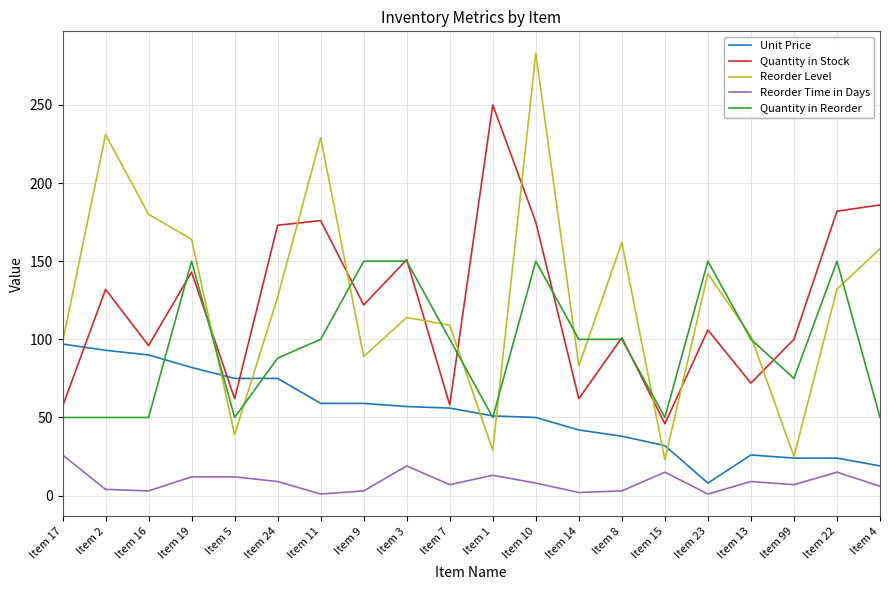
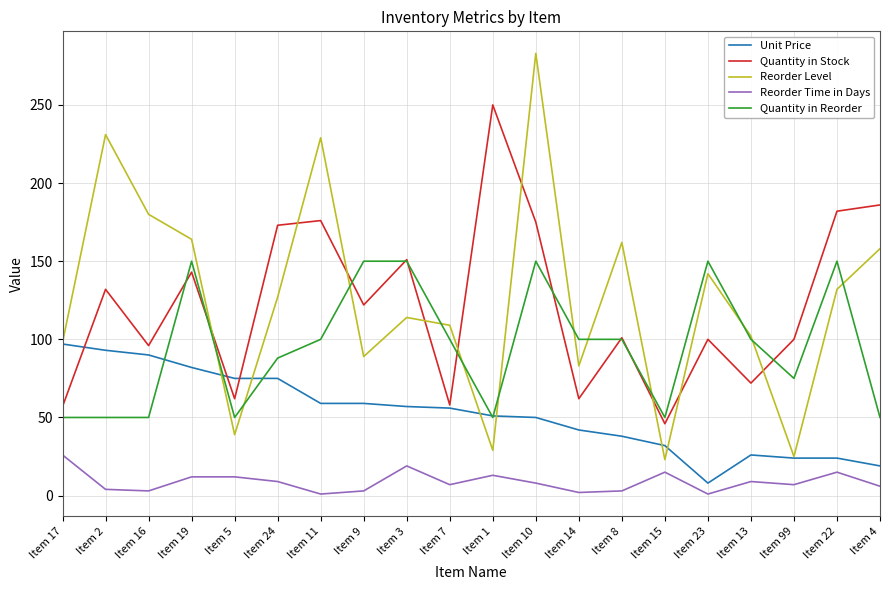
  {
    "Unit Price": {
      "Item 2": 93,
      "Item 16": 90,
      "Item 19": 82,
      "Item 5": 75,
      "Item 24": 75,
      "Item 11": 59,
      "Item 9": 59,
      "Item 3": 57,
      "Item 7": 56,
      "Item 10": 50,
      "Item 14": 42,
      "Item 8": 38,
      "Item 15": 32,
      "Item 23": 8,
      "Item 13": 26,
      "Item 22": 24,
      "Item 4": 19
    },
    "Quantity in Stock": {
      "Item 17": 57,
      "Item 2": 132,
      "Item 16": 96,
      "Item 19": 143,
      "Item 5": 62,
      "Item 24": 173,
      "Item 11": 176,
      "Item 9": 122,
      "Item 7": 58,
      "Item 1": 250,
      "Item 10": 175,
      "Item 14": 62,
      "Item 15": 46,
-     "Item 23": 106,
+     "Item 23": 100,
      "Item 13": 72,
      "Item 99": 100,
      "Item 22": 182,
      "Item 4": 186
    },
    "Reorder Level": {
      "Item 2": 231,
      "Item 16": 180,
      "Item 19": 164,
      "Item 5": 39,
      "Item 24": 127,
      "Item 11": 229,
      "Item 9": 89,
      "Item 3": 114,
      "Item 7": 109,
      "Item 1": 29,
      "Item 10": 283,
      "Item 14": 83,
      "Item 8": 162,
      "Item 15": 23,
      "Item 23": 142,
      "Item 13": 102,
      "Item 22": 132,
      "Item 4": 158
    },
    "Reorder Time in Days": {
      "Item 17": 26,
      "Item 2": 4,
      "Item 16": 3,
      "Item 19": 12,
      "Item 5": 12,
      "Item 24": 9,
      "Item 11": 1,
      "Item 9": 3,
      "Item 3": 19,
      "Item 7": 7,
      "Item 1": 13,
      "Item 10": 8,
      "Item 14": 2,
      "Item 8": 3,
      "Item 15": 15,
      "Item 23": 1,
      "Item 13": 9,
      "Item 99": 7,
      "Item 22": 15,
      "Item 4": 6
    },
    "Quantity in Reorder": {
      "Item 17": 50,
      "Item 2": 50,
      "Item 16": 50,
      "Item 19": 150,
      "Item 5": 50,
      "Item 24": 88,
      "Item 11": 100,
      "Item 9": 150,
      "Item 7": 100,
      "Item 10": 150,
      "Item 14": 100,
      "Item 15": 50,
      "Item 23": 150,
      "Item 13": 100,
      "Item 99": 75,
      "Item 22": 150,
      "Item 4": 50
    }
  }
